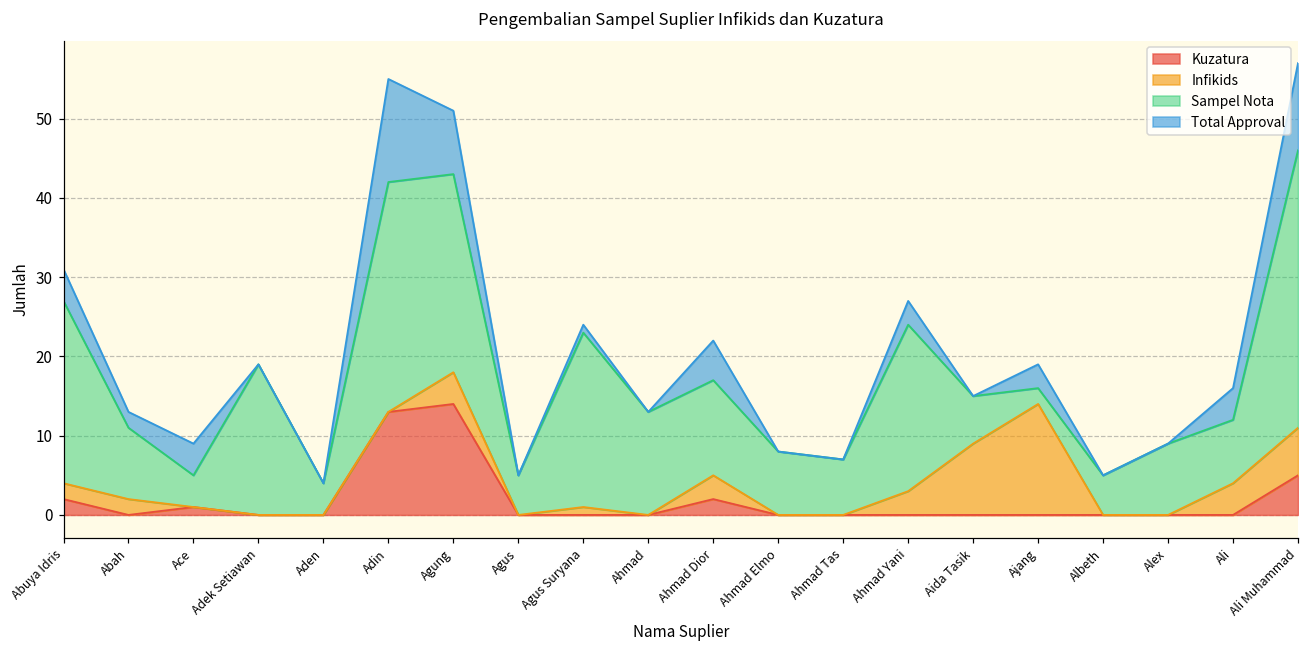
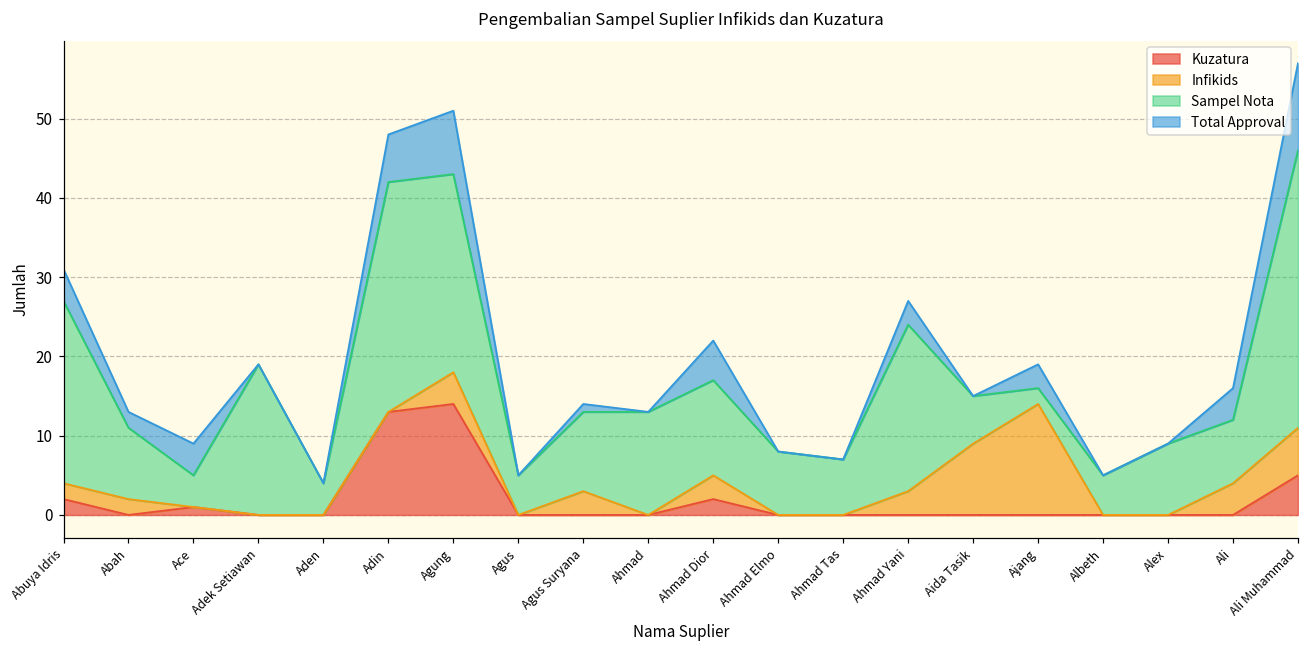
  {
    "Kuzatura": {
      "Abuya Idris": 2,
      "Abah": 0,
      "Agung": 14,
      "Agus Suryana": 0,
      "Ahmad Dior": 2,
      "Ahmad Yani": 0,
      "Aida Tasik": 0,
      "Ajang": 0,
      "Ali": 0,
      "Ali Muhammad": 5
    },
    "Infikids": {
      "Abuya Idris": 2,
      "Abah": 2,
      "Agung": 4,
-     "Agus Suryana": 1,
+     "Agus Suryana": 3,
      "Ahmad Dior": 3,
      "Ahmad Yani": 3,
      "Aida Tasik": 9,
      "Ajang": 14,
      "Ali": 4,
      "Ali Muhammad": 6
    },
    "Sampel Nota": {
      "Abuya Idris": 23,
      "Abah": 9,
      "Ace": 4,
      "Adin": 29,
      "Agung": 25,
-     "Agus Suryana": 22,
+     "Agus Suryana": 10,
      "Ahmad Dior": 12,
      "Ahmad Yani": 21,
      "Ajang": 2,
      "Ali": 8,
      "Ali Muhammad": 35
    },
    "Total Approval": {
      "Abuya Idris": 4,
      "Abah": 2,
      "Ace": 4,
-     "Adin": 13,
+     "Adin": 6,
      "Agung": 8,
      "Agus Suryana": 1,
      "Ahmad Dior": 5,
      "Ahmad Yani": 3,
      "Ajang": 3,
      "Ali": 4,
      "Ali Muhammad": 11
    }
  }
